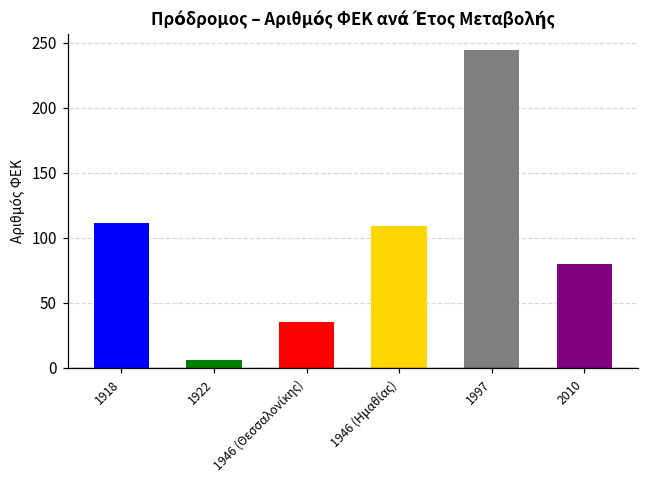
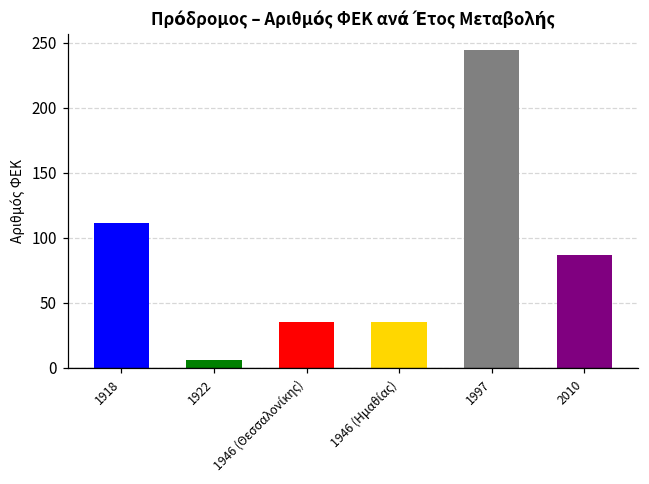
  {
    "1918": 111,
    "1922": 6,
    "1946 (Θεσσαλονίκης)": 35,
-   "1946 (Ημαθίας)": 109,
+   "1946 (Ημαθίας)": 35,
    "1997": 244,
-   "2010": 80
+   "2010": 87
  }
